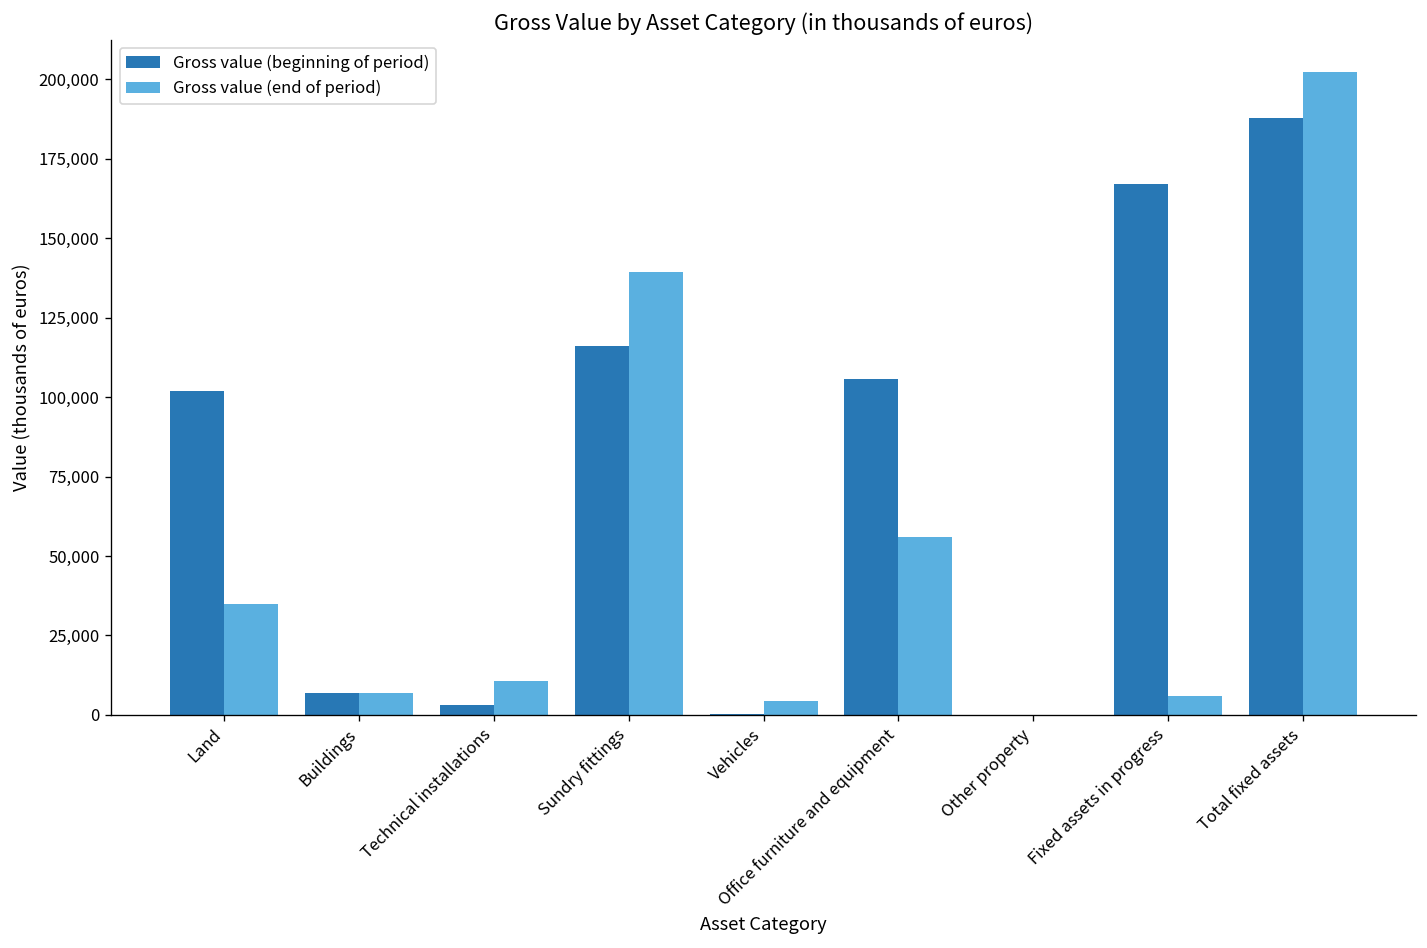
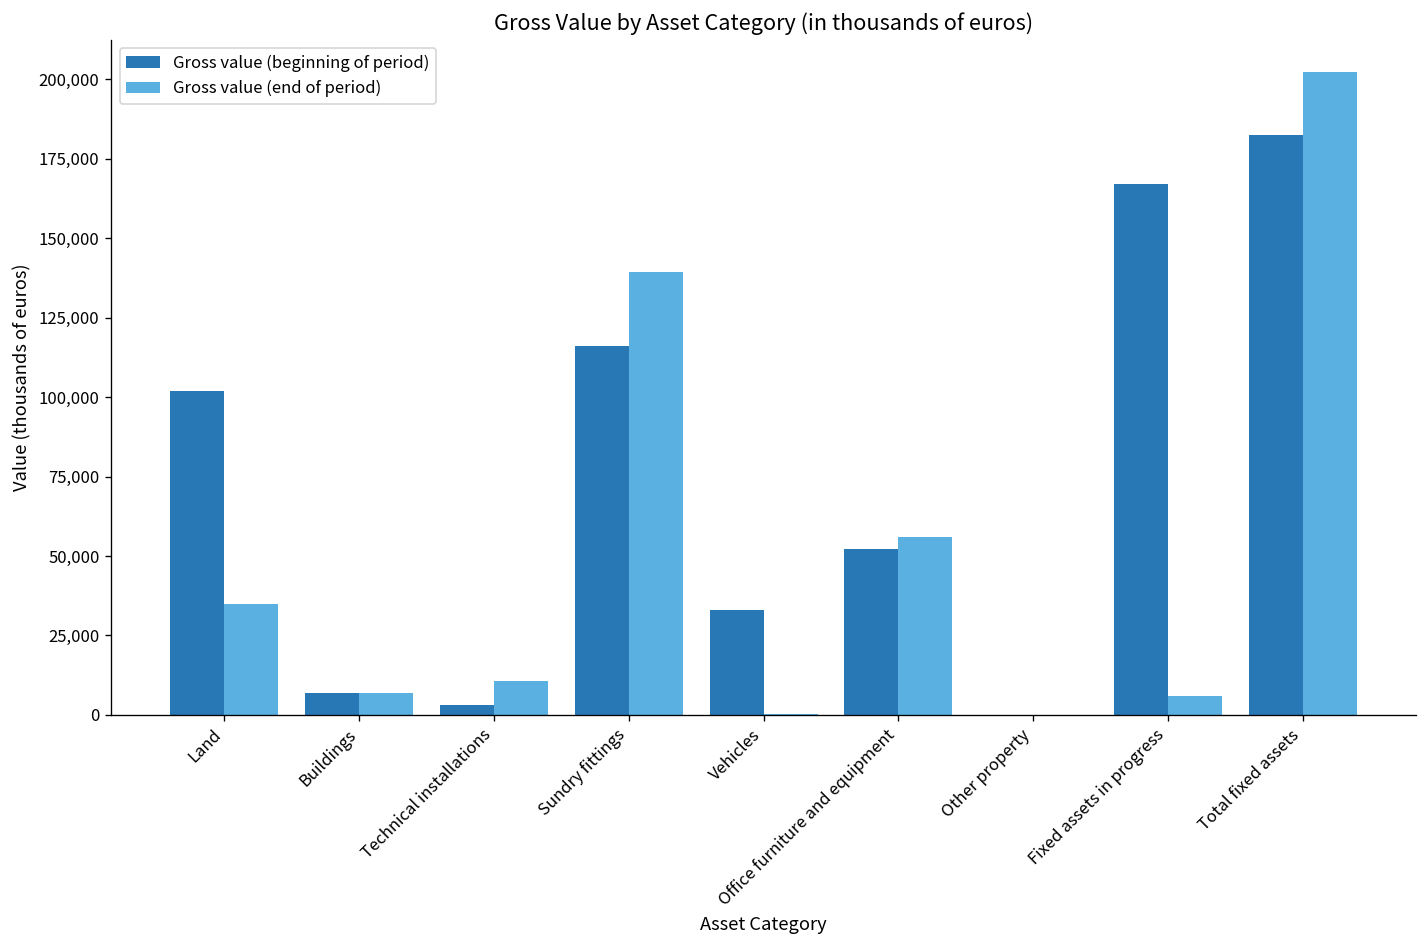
  {
    "Gross value (beginning of period)": {
      "Land": "102,000",
      "Buildings": "7,000",
      "Technical installations": "3,000",
      "Sundry fittings": "116,000",
-     "Vehicles": "0",
-     "Office furniture and equipment": "106,000",
+     "Vehicles": "33,000",
+     "Office furniture and equipment": "52,000",
      "Fixed assets in progress": "167,000",
-     "Total fixed assets": "188,000"
+     "Total fixed assets": "182,000"
    },
    "Gross value (end of period)": {
      "Land": "35,000",
      "Buildings": "7,000",
      "Technical installations": "11,000",
      "Sundry fittings": "139,000",
-     "Vehicles": "4,000",
+     "Vehicles": "0",
      "Office furniture and equipment": "56,000",
      "Fixed assets in progress": "6,000",
      "Total fixed assets": "202,000"
    }
  }
